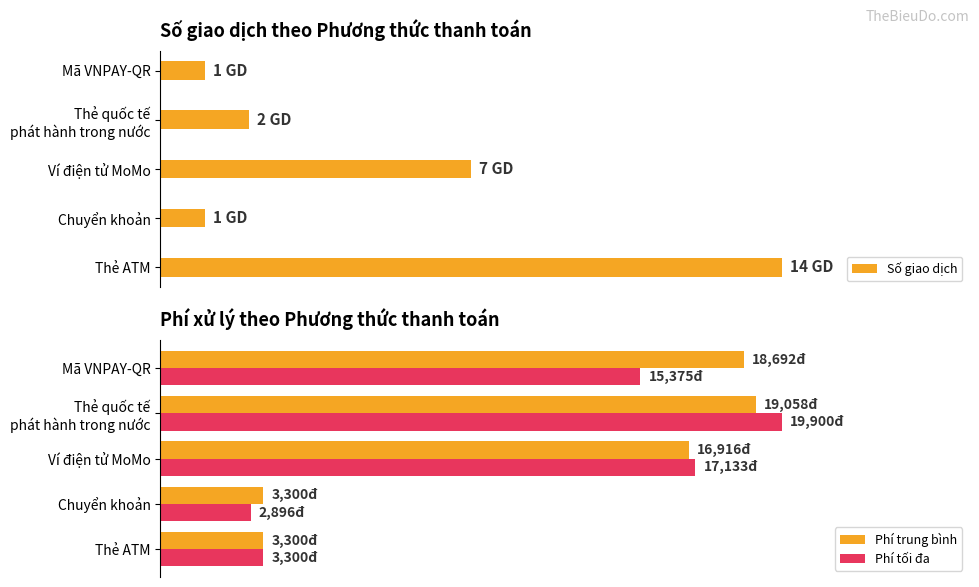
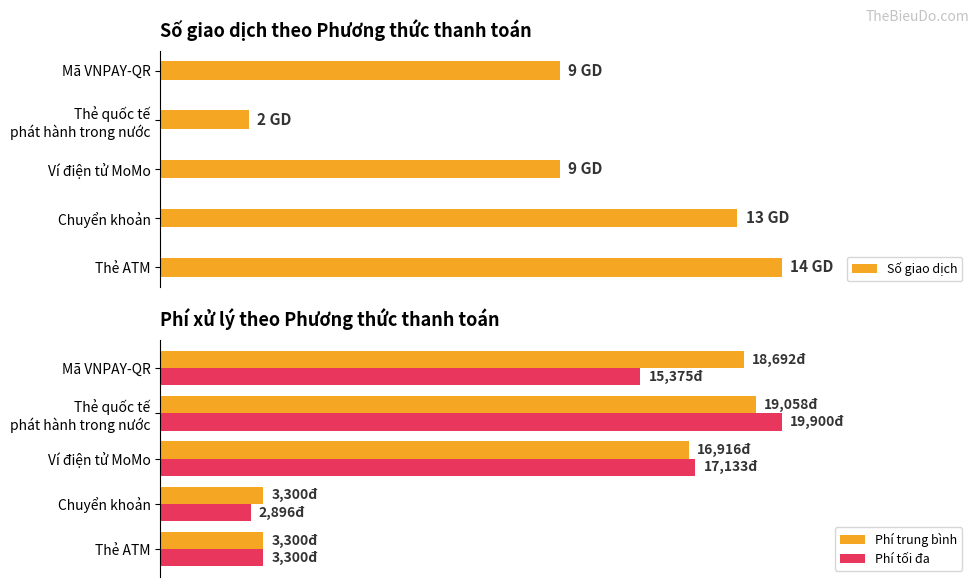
  {
    "Số giao dịch theo Phương thức thanh toán": {
-     "Mã VNPAY-QR": "1",
+     "Mã VNPAY-QR": "9",
      "Thẻ quốc tế phát hành trong nước": "2",
-     "Ví điện tử MoMo": "7",
-     "Chuyển khoản": "1",
+     "Ví điện tử MoMo": "9",
+     "Chuyển khoản": "13",
      "Thẻ ATM": "14"
    },
    "Phí xử lý theo Phương thức thanh toán": {
      "Phí trung bình": {
        "Mã VNPAY-QR": "18,692đ",
        "Thẻ quốc tế phát hành trong nước": "19,058đ",
        "Ví điện tử MoMo": "16,916đ",
        "Chuyển khoản": "3,300đ",
        "Thẻ ATM": "3,300đ"
      },
      "Phí tối đa": {
        "Mã VNPAY-QR": "15,375đ",
        "Thẻ quốc tế phát hành trong nước": "19,900đ",
        "Ví điện tử MoMo": "17,133đ",
        "Chuyển khoản": "2,896đ",
        "Thẻ ATM": "3,300đ"
      }
    }
  }
